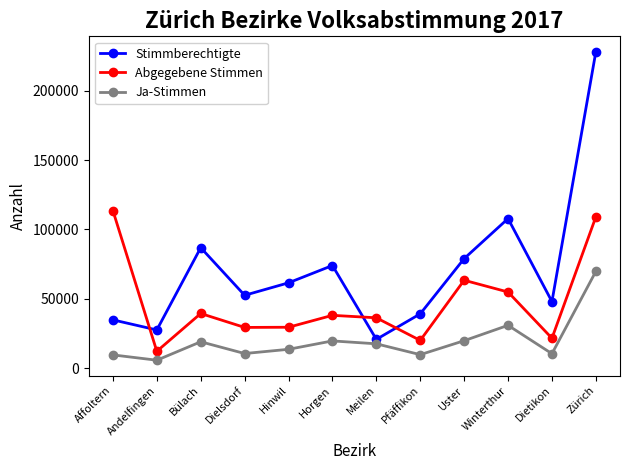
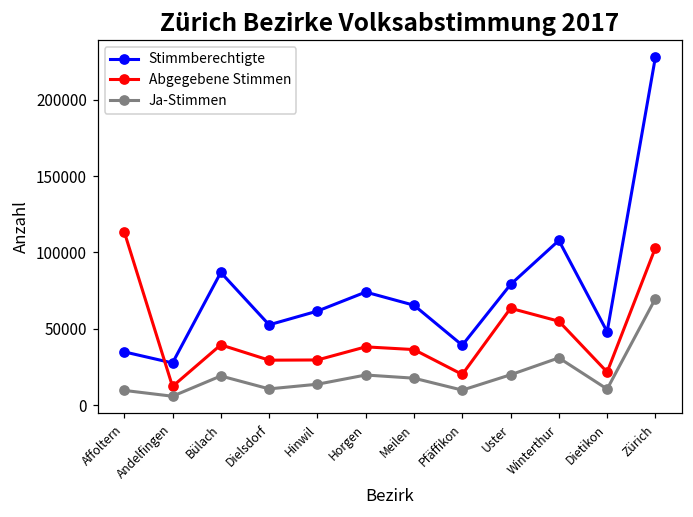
  {
    "Stimmberechtigte": {
      "Affoltern": 35000,
      "Andelfingen": 28000,
      "Bülach": 87000,
      "Dielsdorf": 53000,
      "Hinwil": 62000,
      "Horgen": 74000,
-     "Meilen": 21000,
+     "Meilen": 65000,
      "Pfäffikon": 39000,
      "Uster": 79000,
      "Winterthur": 108000,
      "Dietikon": 48000,
      "Zürich": 228000
    },
    "Abgegebene Stimmen": {
      "Affoltern": 114000,
      "Andelfingen": 12000,
      "Bülach": 39000,
      "Dielsdorf": 29000,
      "Hinwil": 30000,
      "Horgen": 38000,
      "Meilen": 36000,
      "Pfäffikon": 20000,
      "Uster": 63000,
      "Winterthur": 55000,
      "Dietikon": 22000,
-     "Zürich": 109000
+     "Zürich": 103000
    },
    "Ja-Stimmen": {
      "Affoltern": 10000,
      "Andelfingen": 6000,
      "Bülach": 19000,
      "Dielsdorf": 11000,
      "Hinwil": 14000,
      "Horgen": 20000,
      "Meilen": 18000,
      "Pfäffikon": 10000,
      "Uster": 20000,
      "Winterthur": 31000,
      "Dietikon": 10000,
      "Zürich": 70000
    }
  }
